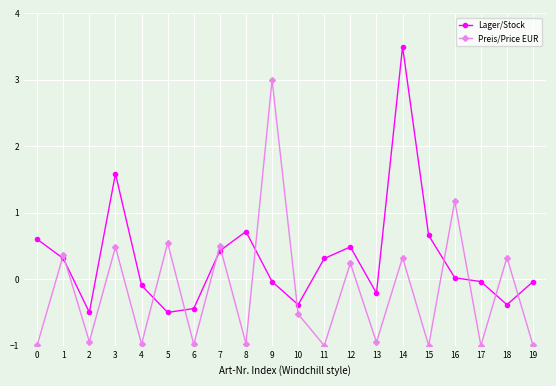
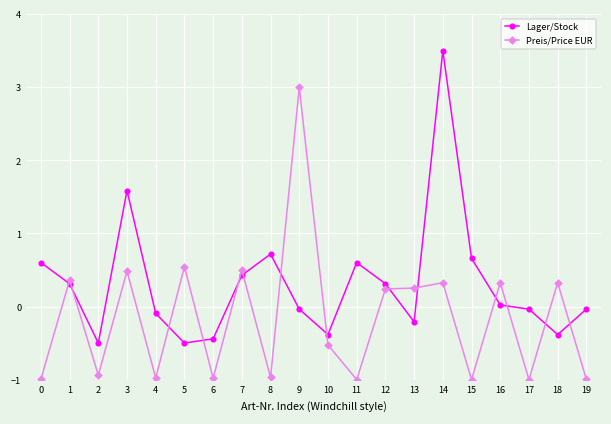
  {
    "Lager/Stock": {
      "0": 0.6,
      "1": 0.3,
      "2": -0.5,
      "3": 1.6,
      "4": -0.1,
      "5": -0.5,
      "6": -0.4,
      "7": 0.4,
      "8": 0.7,
      "9": 0.0,
      "10": -0.4,
-     "11": 0.3,
-     "12": 0.5,
+     "11": 0.6,
+     "12": 0.3,
      "13": -0.2,
      "14": 3.5,
      "15": 0.7,
      "16": 0.0,
      "17": 0.0,
      "18": -0.4,
      "19": 0.0
    },
    "Preis/Price EUR": {
      "0": -1.0,
      "1": 0.4,
      "2": -0.9,
      "3": 0.5,
      "4": -1.0,
      "5": 0.5,
      "6": -1.0,
      "7": 0.5,
      "8": -1.0,
      "9": 3.0,
      "10": -0.5,
      "11": -1.0,
      "12": 0.2,
-     "13": -0.9,
+     "13": 0.3,
      "14": 0.3,
      "15": -1.0,
-     "16": 1.2,
+     "16": 0.3,
      "17": -1.0,
      "18": 0.3,
      "19": -1.0
    }
  }
